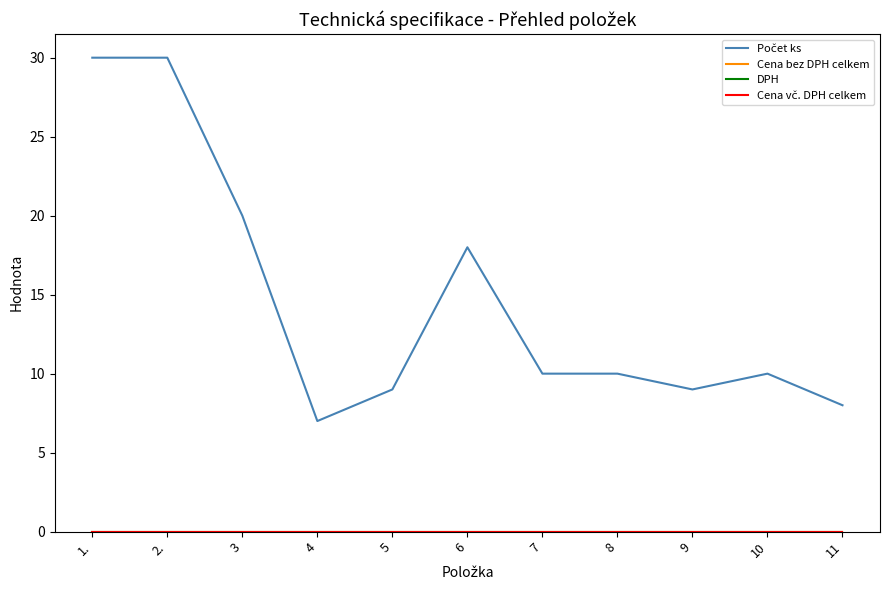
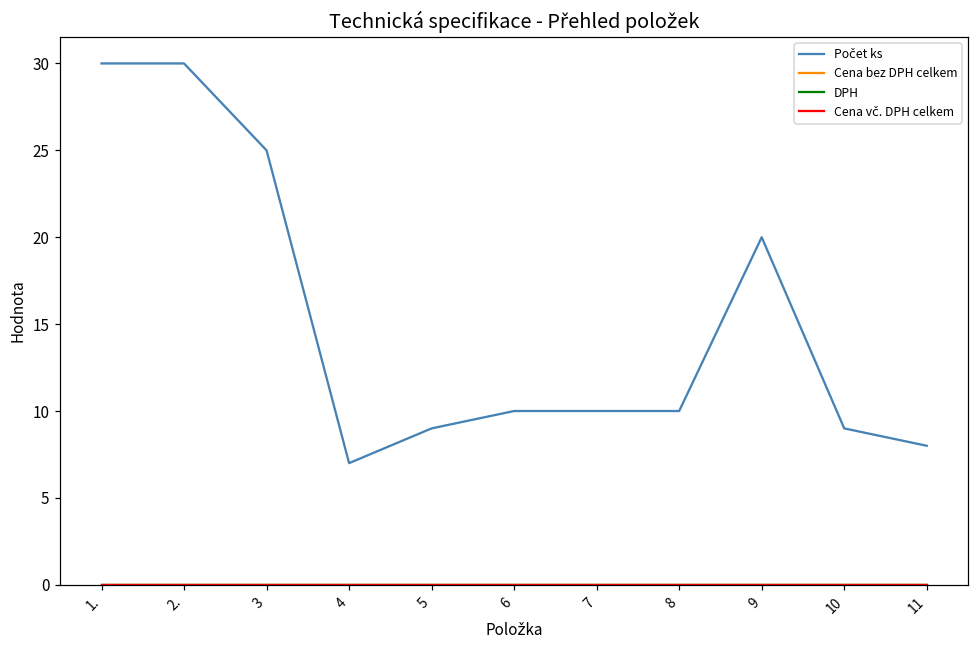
  {
    "Počet ks": {
      "1.": 30,
      "2.": 30,
-     "3": 20,
+     "3": 25,
      "4": 7,
      "5": 9,
-     "6": 18,
+     "6": 10,
      "7": 10,
      "8": 10,
-     "9": 9,
-     "10": 10,
+     "9": 20,
+     "10": 9,
      "11": 8
    },
    "Cena vč. DPH celkem": {
      "1.": 0,
      "2.": 0,
      "3": 0,
      "4": 0,
      "5": 0,
      "6": 0,
      "7": 0,
      "8": 0,
      "9": 0,
      "10": 0,
      "11": 0
    }
  }
